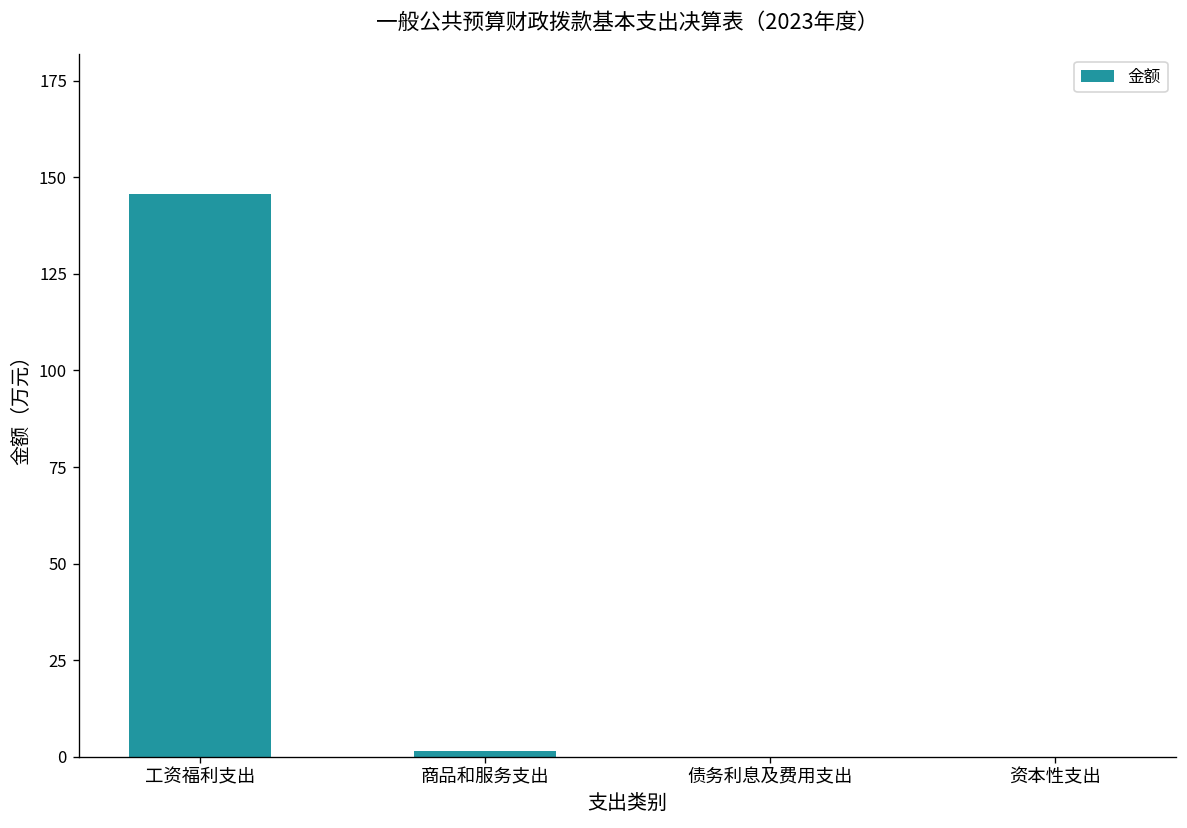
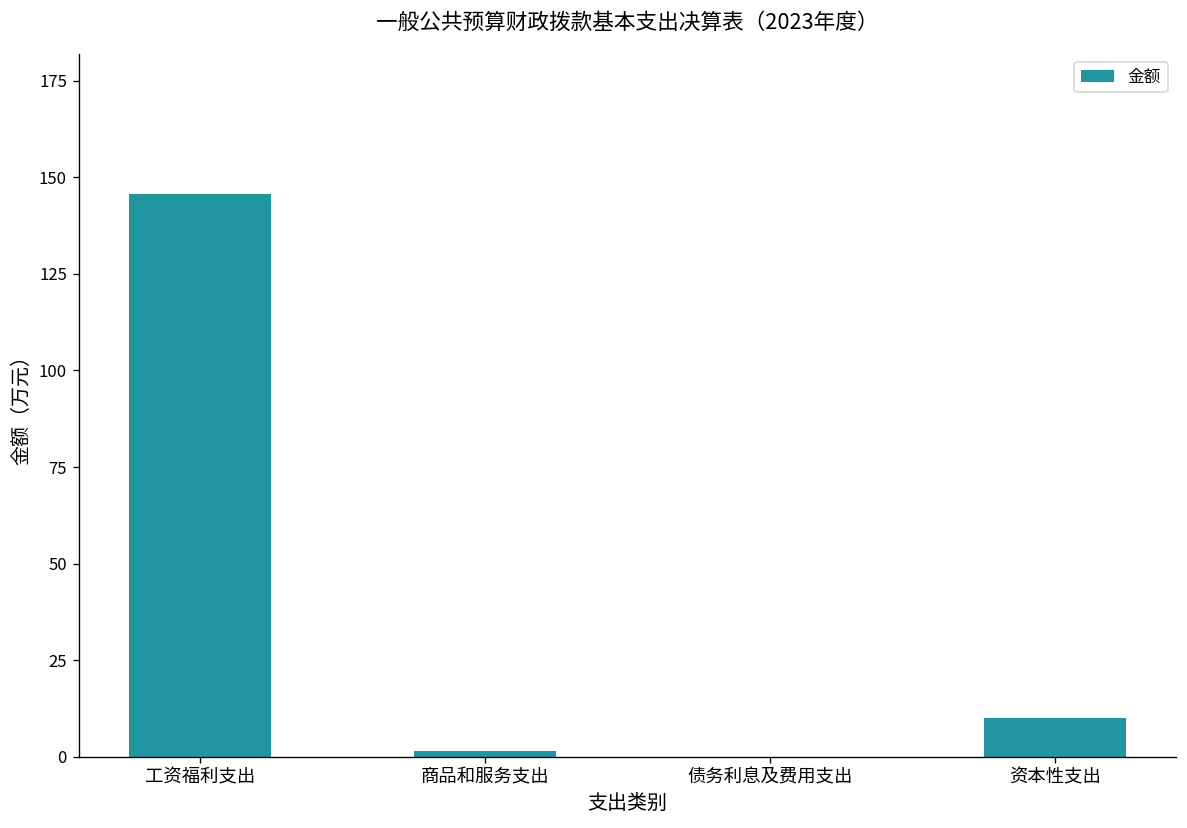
  {
    "工资福利支出": 146,
    "商品和服务支出": 1,
    "债务利息及费用支出": 0,
-   "资本性支出": 0
+   "资本性支出": 10
  }
